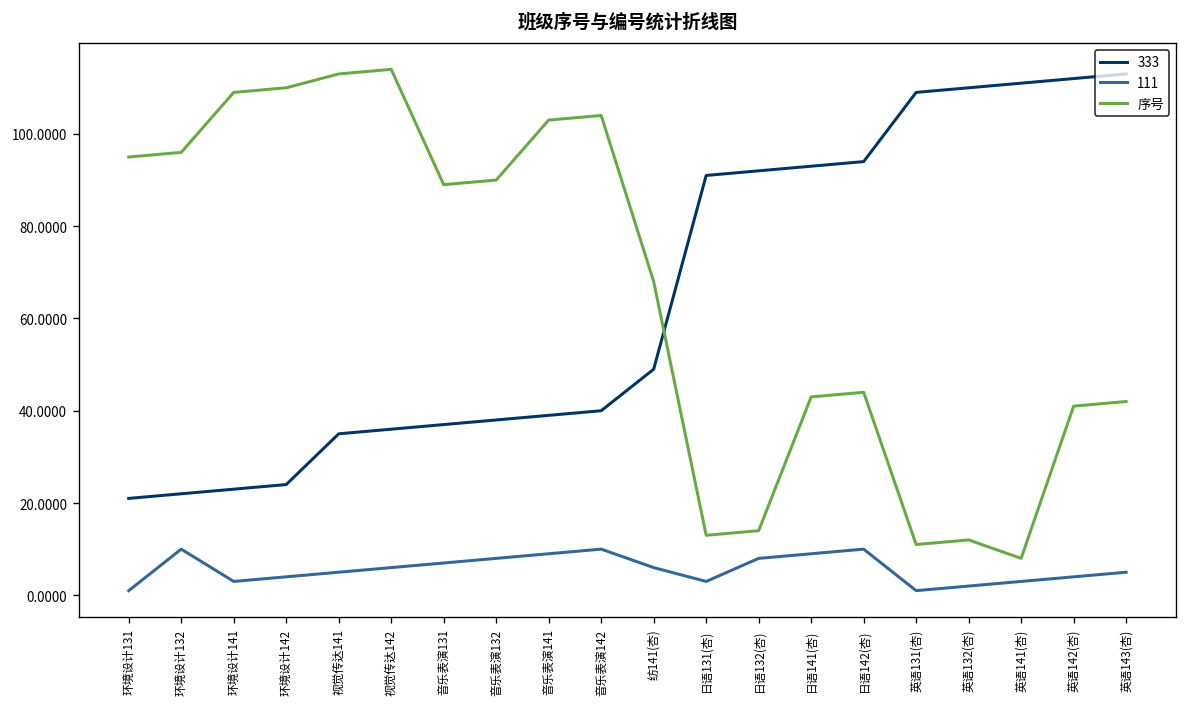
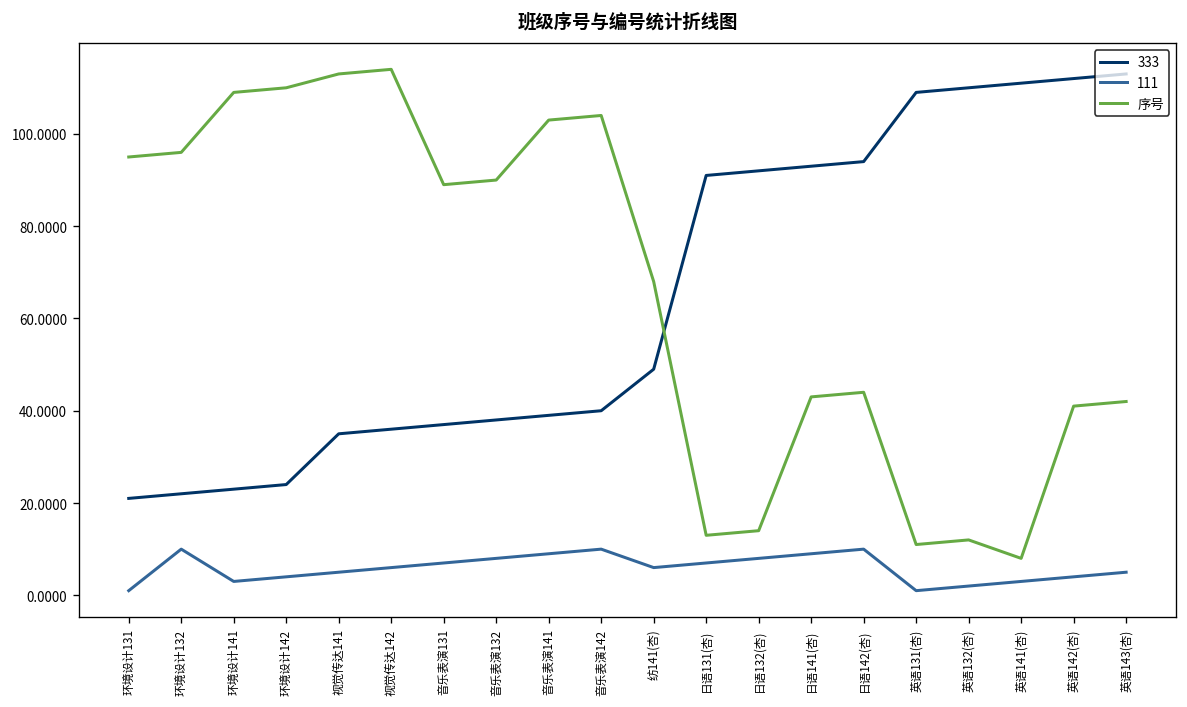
  {
    "333": {
      "环境设计131": 21,
      "环境设计132": 22,
      "环境设计141": 23,
      "环境设计142": 24,
      "视觉传达141": 35,
      "视觉传达142": 36,
      "音乐表演131": 37,
      "音乐表演132": 38,
      "音乐表演141": 39,
      "音乐表演142": 40,
      "纺141(杏)": 49,
      "日语131(杏)": 91,
      "日语132(杏)": 92,
      "日语141(杏)": 93,
      "日语142(杏)": 94,
      "英语131(杏)": 109,
      "英语132(杏)": 110,
      "英语141(杏)": 111,
      "英语142(杏)": 112
    },
    "111": {
      "环境设计131": 1,
      "环境设计132": 10,
      "环境设计141": 3,
      "环境设计142": 4,
      "视觉传达141": 5,
      "视觉传达142": 6,
      "音乐表演131": 7,
      "音乐表演132": 8,
      "音乐表演141": 9,
      "音乐表演142": 10,
      "纺141(杏)": 6,
-     "日语131(杏)": 3,
+     "日语131(杏)": 7,
      "日语132(杏)": 8,
      "日语141(杏)": 9,
      "日语142(杏)": 10,
      "英语131(杏)": 1,
      "英语132(杏)": 2,
      "英语141(杏)": 3,
      "英语142(杏)": 4,
      "英语143(杏)": 5
    },
    "序号": {
      "环境设计131": 95,
      "环境设计132": 96,
      "环境设计141": 109,
      "环境设计142": 110,
      "视觉传达141": 113,
      "视觉传达142": 114,
      "音乐表演131": 89,
      "音乐表演132": 90,
      "音乐表演141": 103,
      "音乐表演142": 104,
      "纺141(杏)": 68,
      "日语131(杏)": 13,
      "日语132(杏)": 14,
      "日语141(杏)": 43,
      "日语142(杏)": 44,
      "英语131(杏)": 11,
      "英语132(杏)": 12,
      "英语141(杏)": 8,
      "英语142(杏)": 41,
      "英语143(杏)": 42
    }
  }
